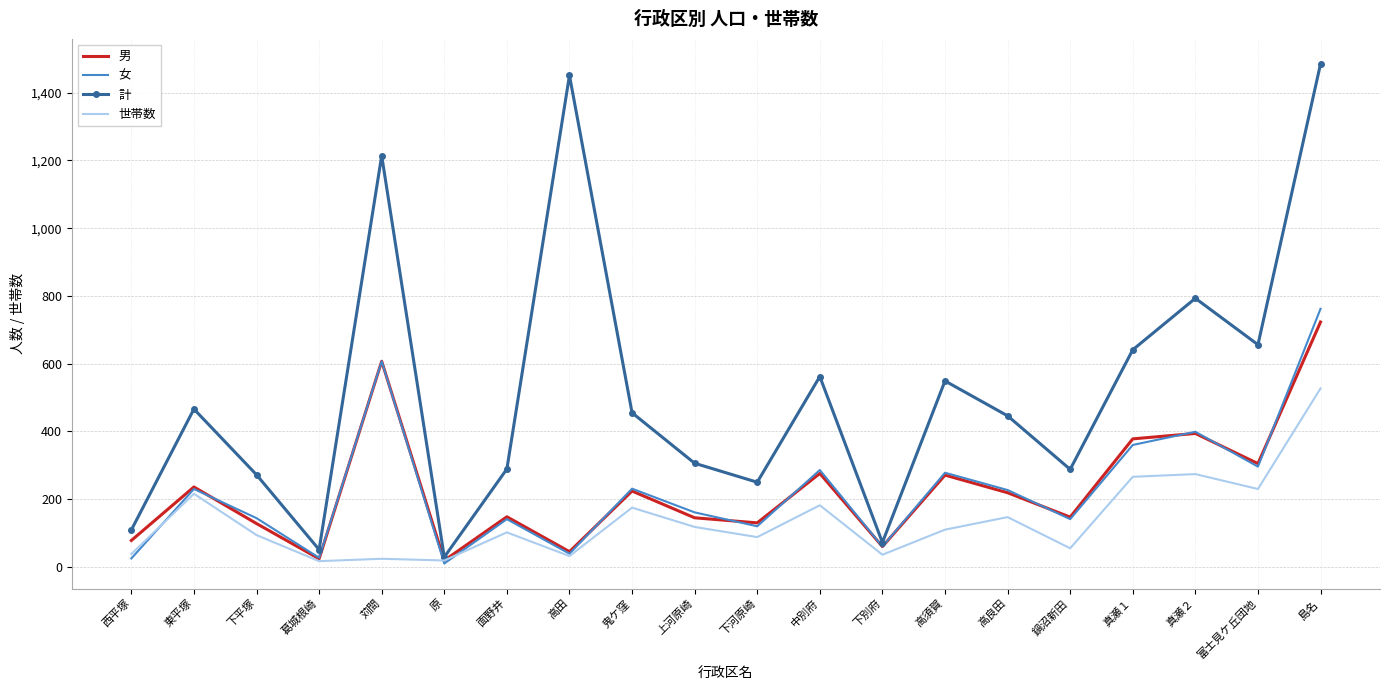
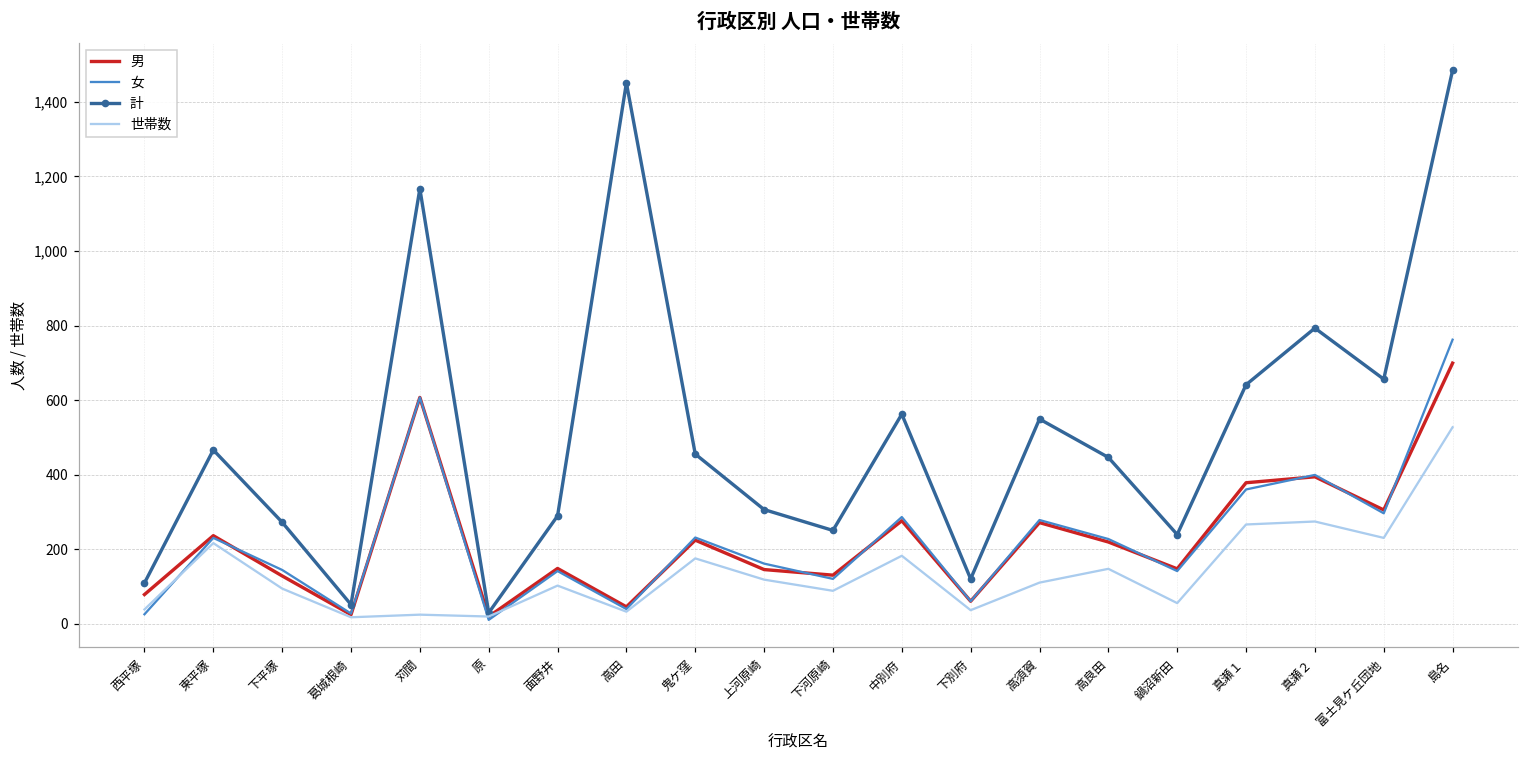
  {
    "男": {
      "西平塚": "80",
      "下平塚": "130",
      "上河原崎": "150",
      "下河原崎": "130",
      "中別府": "280",
      "高良田": "220",
      "真瀬１": "380",
      "富士見ケ丘団地": "310",
-     "島名": "720"
+     "島名": "700"
    },
    "女": {
      "西平塚": "30",
      "下平塚": "140",
      "原": "10",
      "上河原崎": "160",
      "下河原崎": "120",
      "中別府": "290",
      "高良田": "230",
      "真瀬１": "360",
      "富士見ケ丘団地": "300",
      "島名": "760"
    },
    "計": {
      "西平塚": "110",
      "東平塚": "470",
      "下平塚": "270",
      "葛城根崎": "50",
-     "苅間": "1,210",
+     "苅間": "1,170",
      "原": "30",
      "面野井": "290",
      "高田": "1,450",
      "鬼ケ窪": "460",
      "上河原崎": "310",
      "下河原崎": "250",
      "中別府": "560",
-     "下別府": "70",
+     "下別府": "120",
      "高須賀": "550",
      "高良田": "450",
-     "鍋沼新田": "290",
+     "鍋沼新田": "240",
      "真瀬１": "640",
      "真瀬２": "790",
      "富士見ケ丘団地": "660",
      "島名": "1,490"
    },
    "世帯数": {
      "西平塚": "40",
      "東平塚": "220",
      "下平塚": "90",
      "苅間": "20",
      "面野井": "100",
      "鬼ケ窪": "180",
      "上河原崎": "120",
      "下河原崎": "90",
      "中別府": "180",
      "下別府": "40",
      "高須賀": "110",
      "高良田": "150",
      "鍋沼新田": "60",
      "真瀬１": "270",
      "真瀬２": "270",
      "富士見ケ丘団地": "230",
      "島名": "530"
    }
  }
